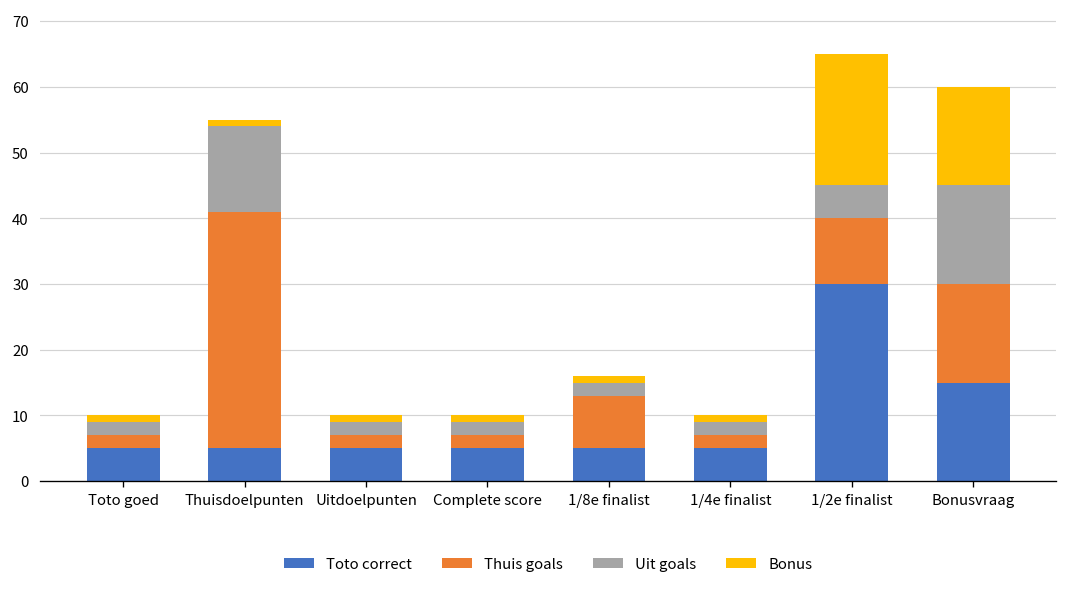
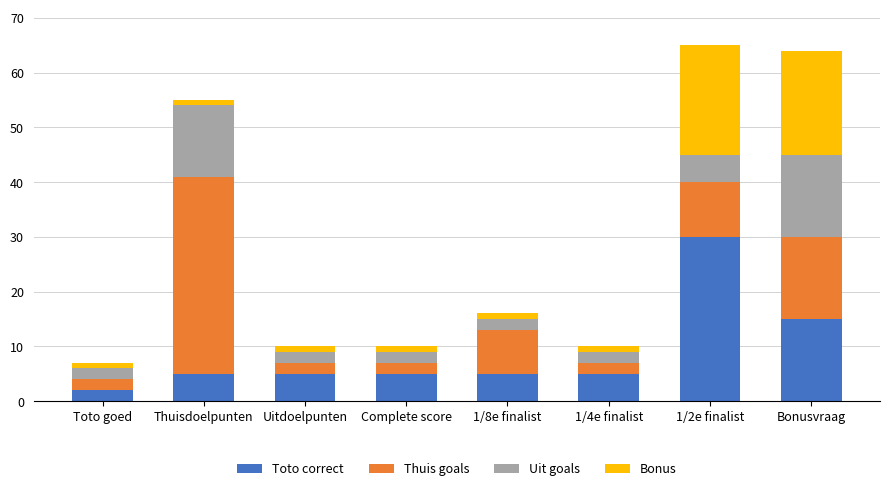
  {
    "Toto correct": {
-     "Toto goed": 5,
+     "Toto goed": 2,
      "Thuisdoelpunten": 5,
      "Uitdoelpunten": 5,
      "Complete score": 5,
      "1/8e finalist": 5,
      "1/4e finalist": 5,
      "1/2e finalist": 30,
      "Bonusvraag": 15
    },
    "Thuis goals": {
      "Toto goed": 2,
      "Thuisdoelpunten": 36,
      "Uitdoelpunten": 2,
      "Complete score": 2,
      "1/8e finalist": 8,
      "1/4e finalist": 2,
      "1/2e finalist": 10,
      "Bonusvraag": 15
    },
    "Uit goals": {
      "Toto goed": 2,
      "Thuisdoelpunten": 13,
      "Uitdoelpunten": 2,
      "Complete score": 2,
      "1/8e finalist": 2,
      "1/4e finalist": 2,
      "1/2e finalist": 5,
      "Bonusvraag": 15
    },
    "Bonus": {
      "Toto goed": 1,
      "Thuisdoelpunten": 1,
      "Uitdoelpunten": 1,
      "Complete score": 1,
      "1/8e finalist": 1,
      "1/4e finalist": 1,
      "1/2e finalist": 20,
-     "Bonusvraag": 15
+     "Bonusvraag": 19
    }
  }
